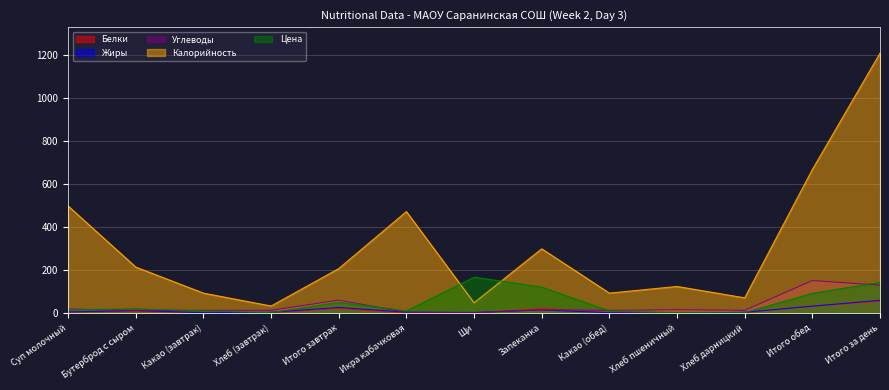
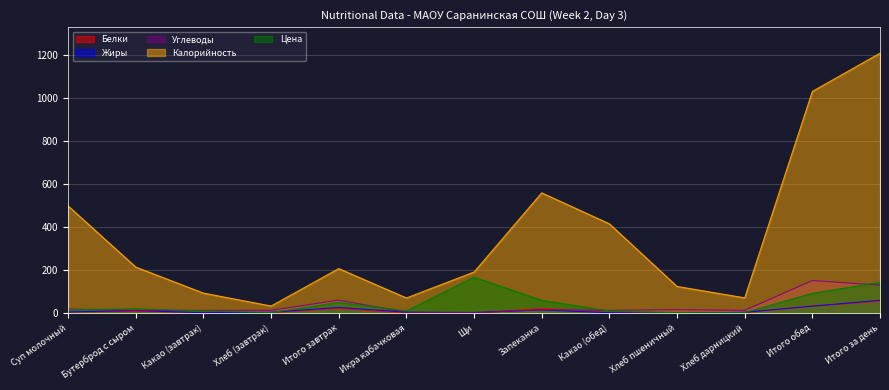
  {
    "Углеводы": {
      "Хлеб пшеничный": 20,
      "Итого обед": 150,
      "Итого за день": 130
    },
    "Калорийность": {
      "Суп молочный": 500,
      "Бутерброд с сыром": 220,
      "Какао (завтрак)": 90,
      "Хлеб (завтрак)": 30,
      "Итого завтрак": 210,
-     "Икра кабачковая": 470,
-     "Щи": 50,
-     "Запеканка": 300,
-     "Какао (обед)": 90,
+     "Икра кабачковая": 70,
+     "Щи": 190,
+     "Запеканка": 560,
+     "Какао (обед)": 420,
      "Хлеб пшеничный": 130,
      "Хлеб дарницкий": 70,
-     "Итого обед": 670,
+     "Итого обед": 1030,
      "Итого за день": 1210
    },
    "Цена": {
      "Щи": 170,
-     "Запеканка": 120,
+     "Запеканка": 60,
      "Итого обед": 90,
      "Итого за день": 140
    }
  }
